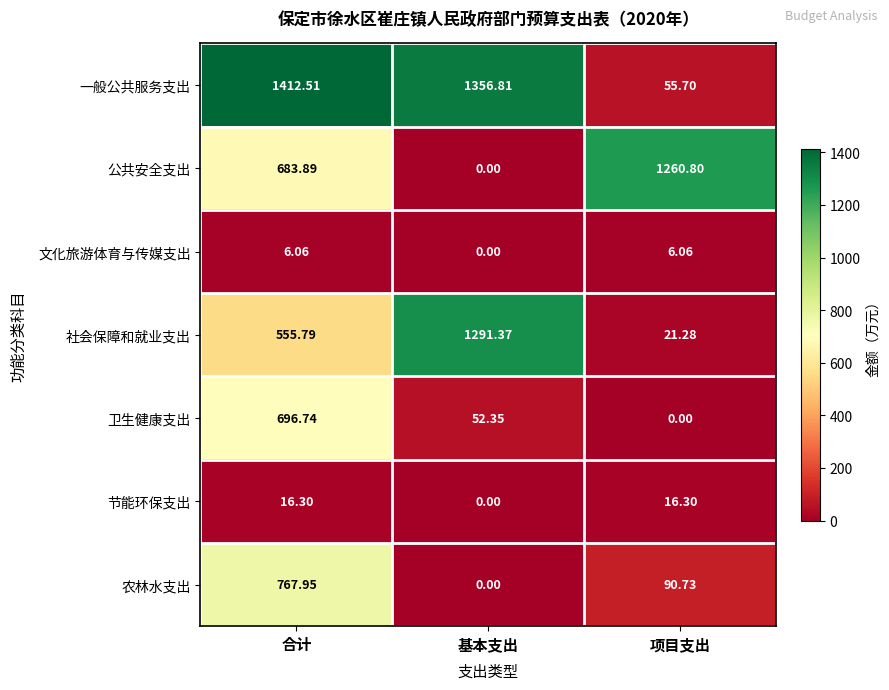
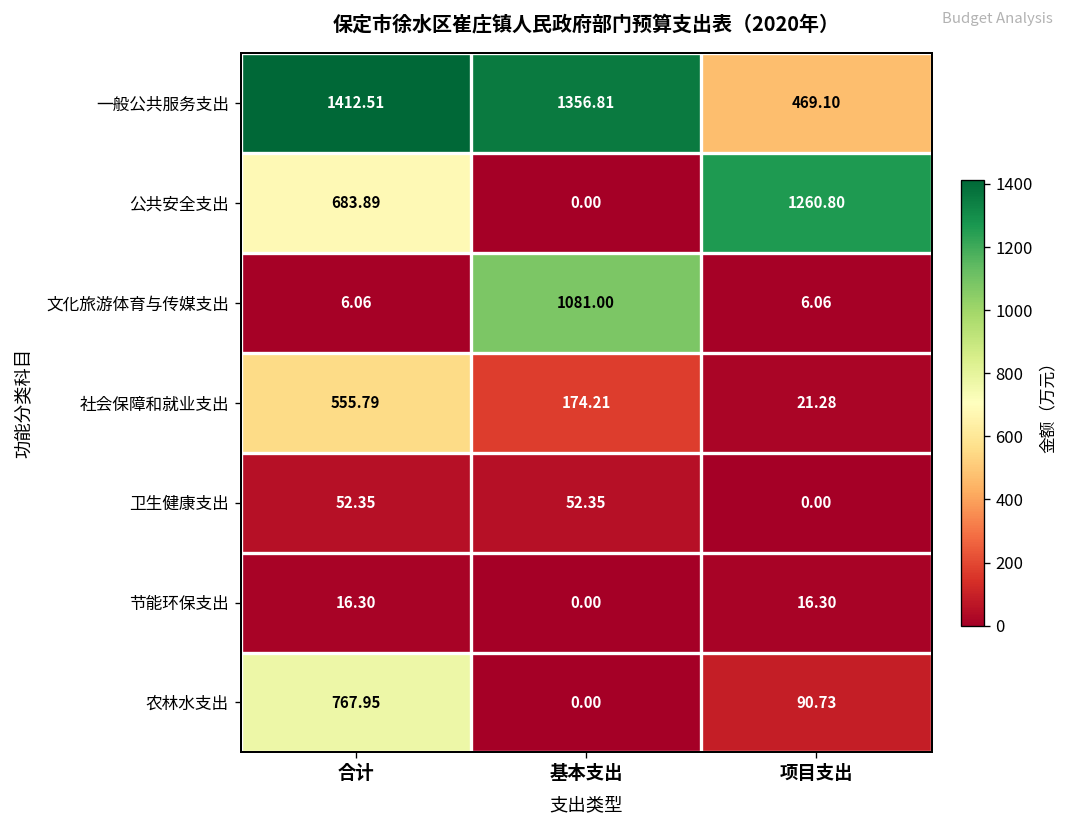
  {
    "一般公共服务支出": {
      "合计": 1412.51,
      "基本支出": 1356.81,
-     "项目支出": 55.70
+     "项目支出": 469.10
    },
    "公共安全支出": {
      "合计": 683.89,
      "基本支出": 0.00,
      "项目支出": 1260.80
    },
    "文化旅游体育与传媒支出": {
      "合计": 6.06,
-     "基本支出": 0.00,
+     "基本支出": 1081.00,
      "项目支出": 6.06
    },
    "社会保障和就业支出": {
      "合计": 555.79,
-     "基本支出": 1291.37,
+     "基本支出": 174.21,
      "项目支出": 21.28
    },
    "卫生健康支出": {
-     "合计": 696.74,
+     "合计": 52.35,
      "基本支出": 52.35,
      "项目支出": 0.00
    },
    "节能环保支出": {
      "合计": 16.30,
      "基本支出": 0.00,
      "项目支出": 16.30
    },
    "农林水支出": {
      "合计": 767.95,
      "基本支出": 0.00,
      "项目支出": 90.73
    }
  }
